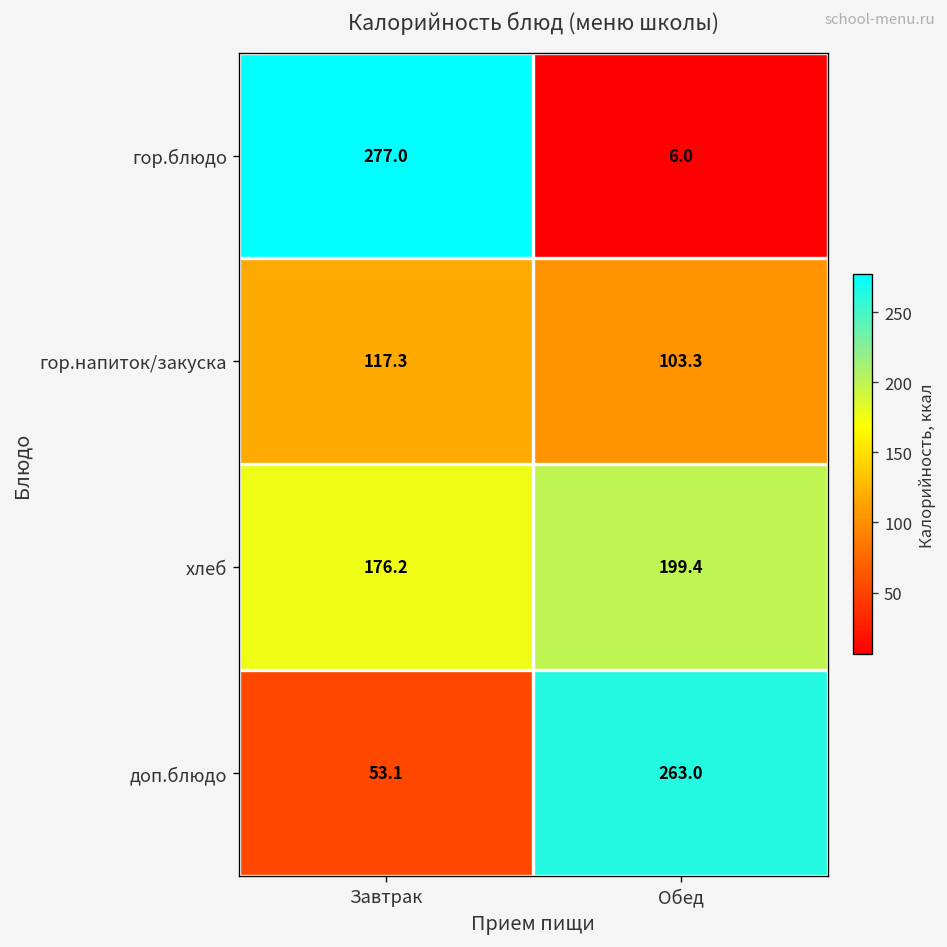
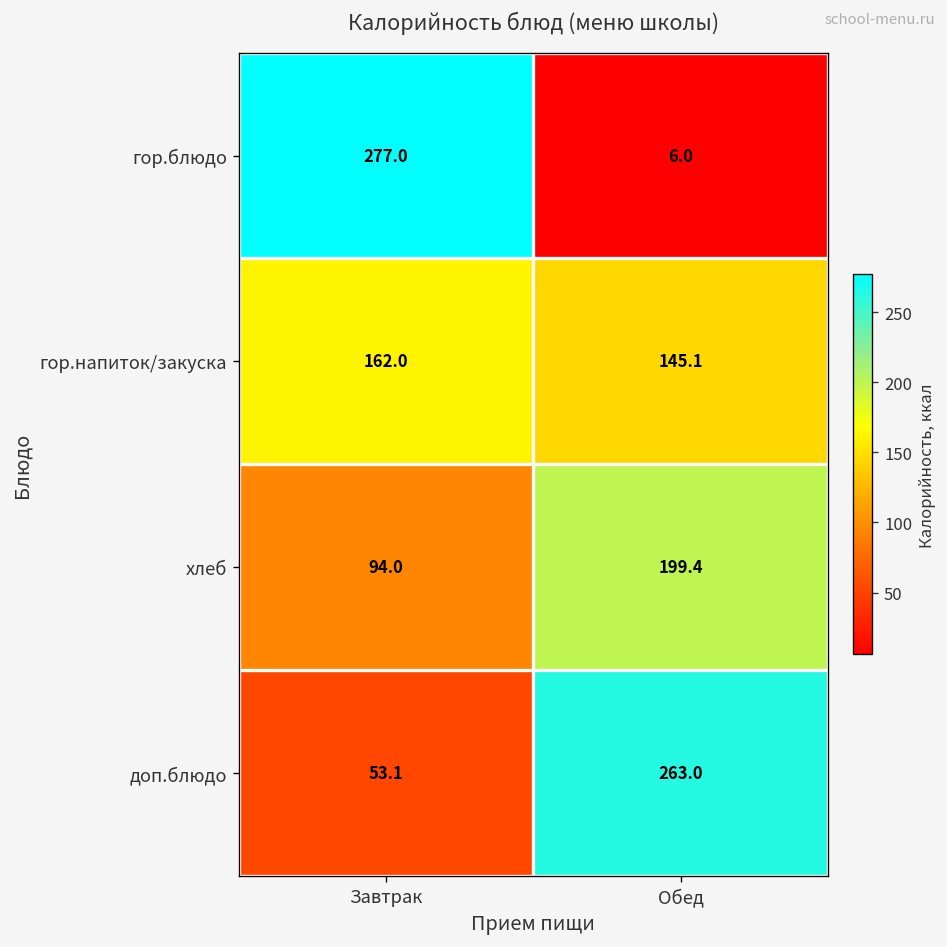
  {
    "гор.блюдо": {
      "Завтрак": 277.0,
      "Обед": 6.0
    },
    "гор.напиток/закуска": {
-     "Завтрак": 117.3,
-     "Обед": 103.3
+     "Завтрак": 162.0,
+     "Обед": 145.1
    },
    "хлеб": {
-     "Завтрак": 176.2,
+     "Завтрак": 94.0,
      "Обед": 199.4
    },
    "доп.блюдо": {
      "Завтрак": 53.1,
      "Обед": 263.0
    }
  }
